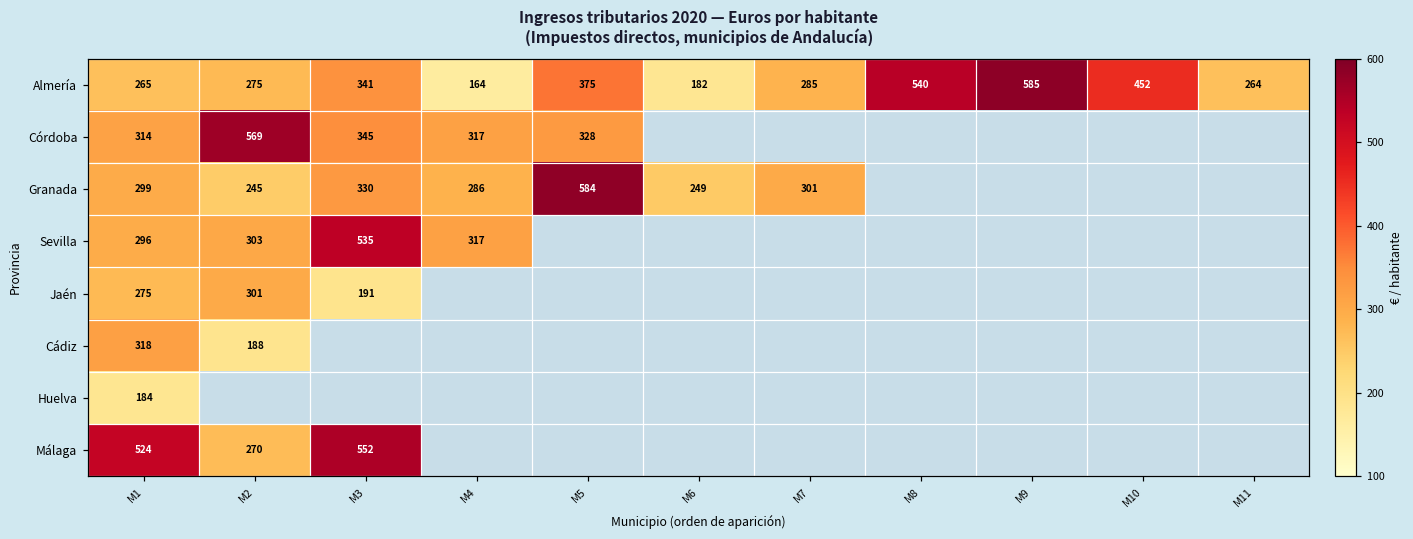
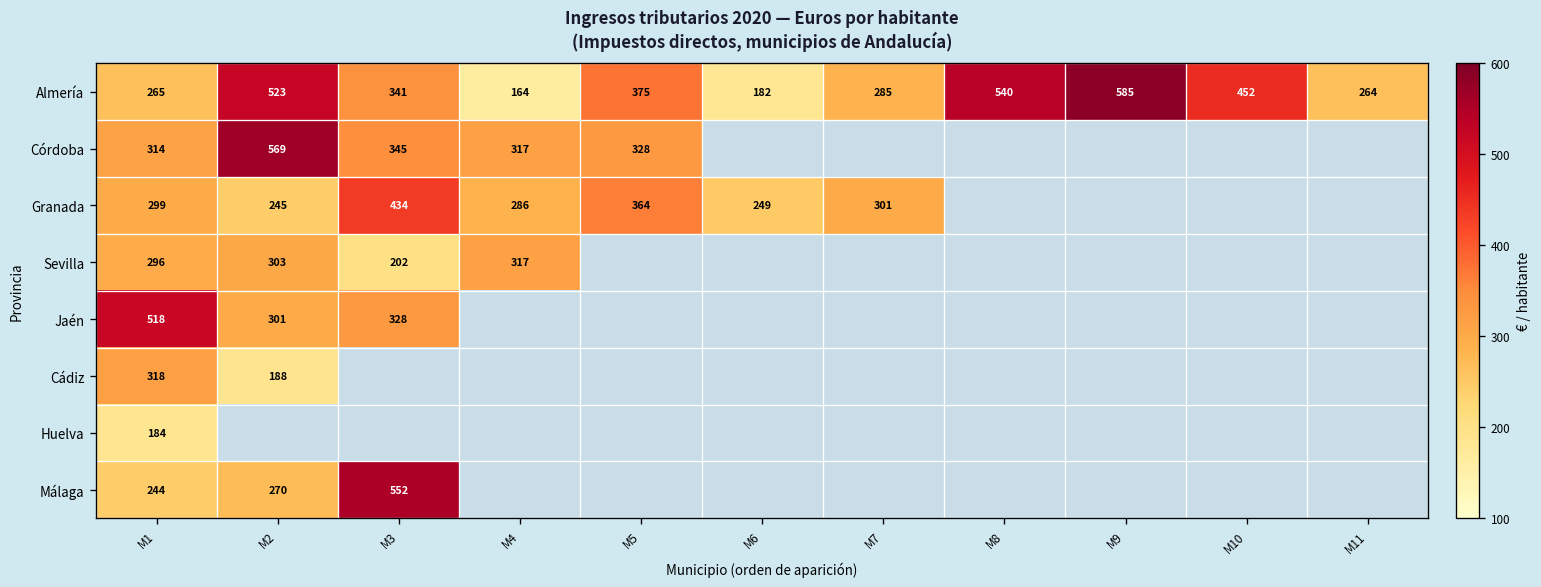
  {
    "Almería": {
      "M1": 265,
-     "M2": 275,
+     "M2": 523,
      "M3": 341,
      "M4": 164,
      "M5": 375,
      "M6": 182,
      "M7": 285,
      "M8": 540,
      "M9": 585,
      "M10": 452,
      "M11": 264
    },
    "Córdoba": {
      "M1": 314,
      "M2": 569,
      "M3": 345,
      "M4": 317,
      "M5": 328
    },
    "Granada": {
      "M1": 299,
      "M2": 245,
-     "M3": 330,
+     "M3": 434,
      "M4": 286,
-     "M5": 584,
+     "M5": 364,
      "M6": 249,
      "M7": 301
    },
    "Sevilla": {
      "M1": 296,
      "M2": 303,
-     "M3": 535,
+     "M3": 202,
      "M4": 317
    },
    "Jaén": {
-     "M1": 275,
+     "M1": 518,
      "M2": 301,
-     "M3": 191
+     "M3": 328
    },
    "Cádiz": {
      "M1": 318,
      "M2": 188
    },
    "Huelva": {
      "M1": 184
    },
    "Málaga": {
-     "M1": 524,
+     "M1": 244,
      "M2": 270,
      "M3": 552
    }
  }
